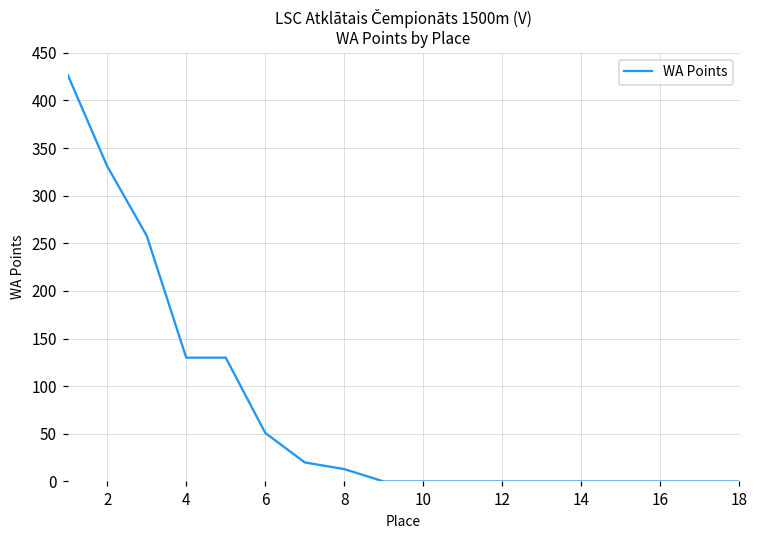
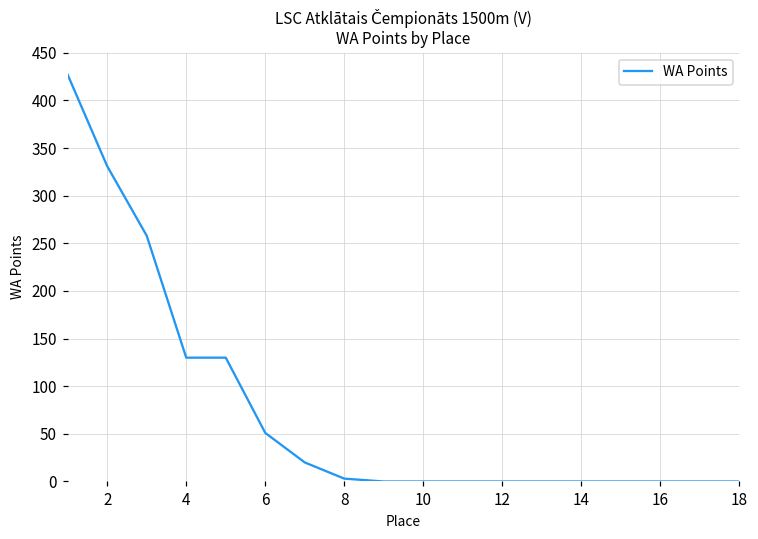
  {
    "2": 330,
    "4": 130,
    "6": 50,
-   "8": 10,
+   "8": 0,
    "10": 0,
    "12": 0,
    "14": 0,
    "16": 0,
    "18": 0
  }
